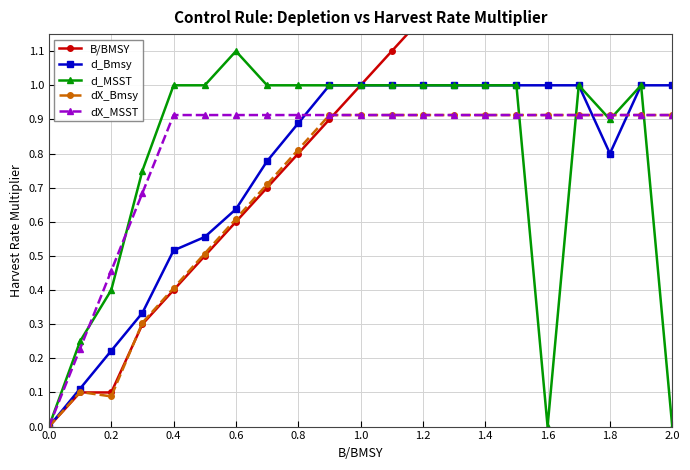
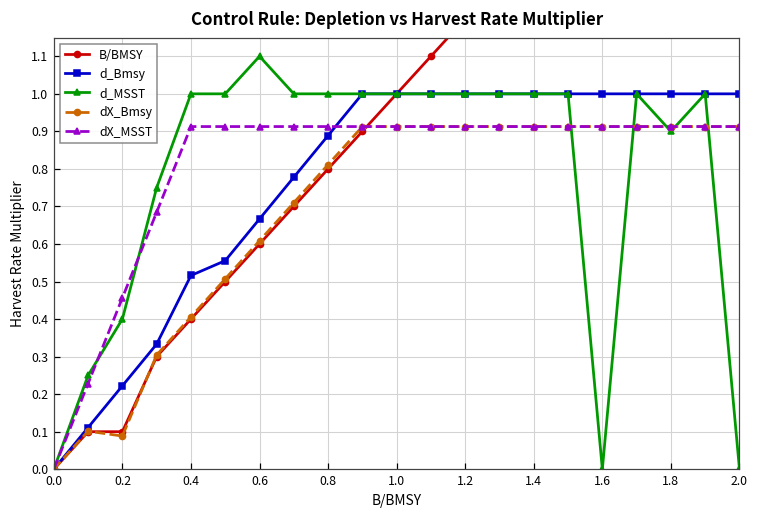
  {
    "B/BMSY": {
      "0.2": 0.10,
      "0.6": 0.60,
      "0.8": 0.80
    },
    "d_Bmsy": {
      "0.2": 0.22,
      "0.4": 0.52,
-     "0.6": 0.64,
+     "0.6": 0.67,
      "0.8": 0.89,
      "1.6": 1.00,
-     "1.8": 0.8,
+     "1.8": 1.0,
      "2.0": 1.00
    },
    "d_MSST": {
      "0.2": 0.40,
      "0.4": 1.00,
      "0.6": 1.10,
      "0.8": 1.00,
      "1.6": 0.00,
      "1.8": 0.90,
      "2.0": 0.00
    },
    "dX_Bmsy": {
      "0.2": 0.09,
      "0.6": 0.61,
      "0.8": 0.81
    },
    "dX_MSST": {
      "0.2": 0.46,
      "0.4": 0.91,
      "0.6": 0.91,
      "0.8": 0.91
    }
  }
